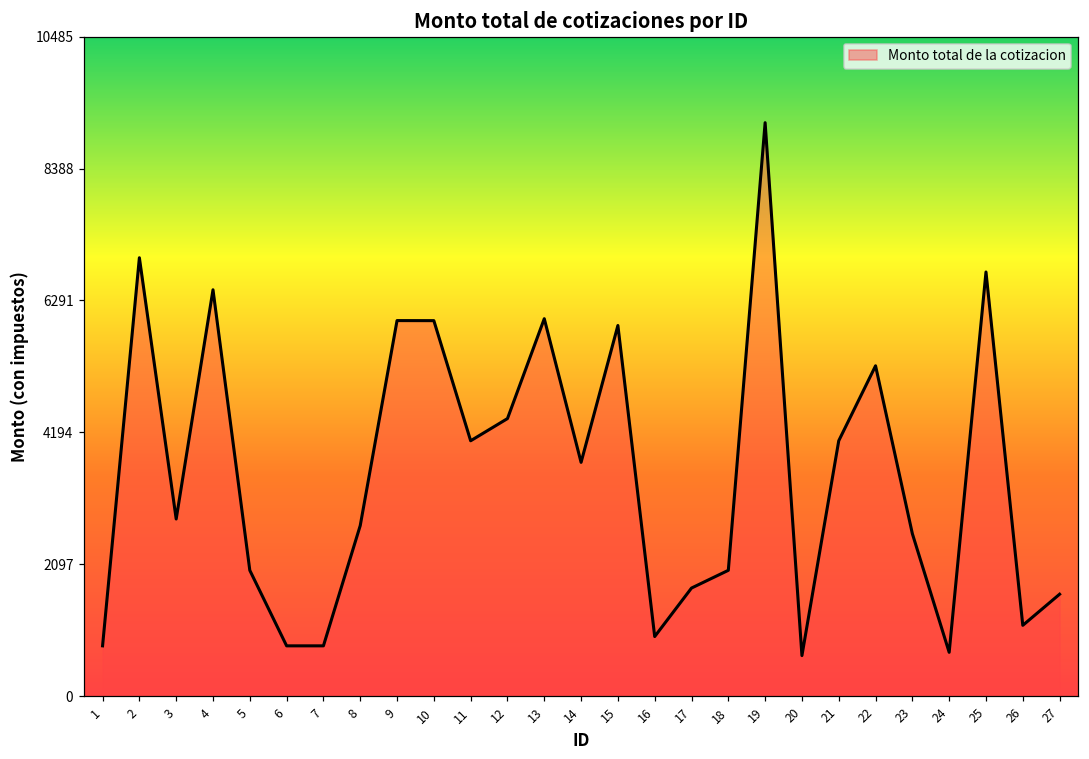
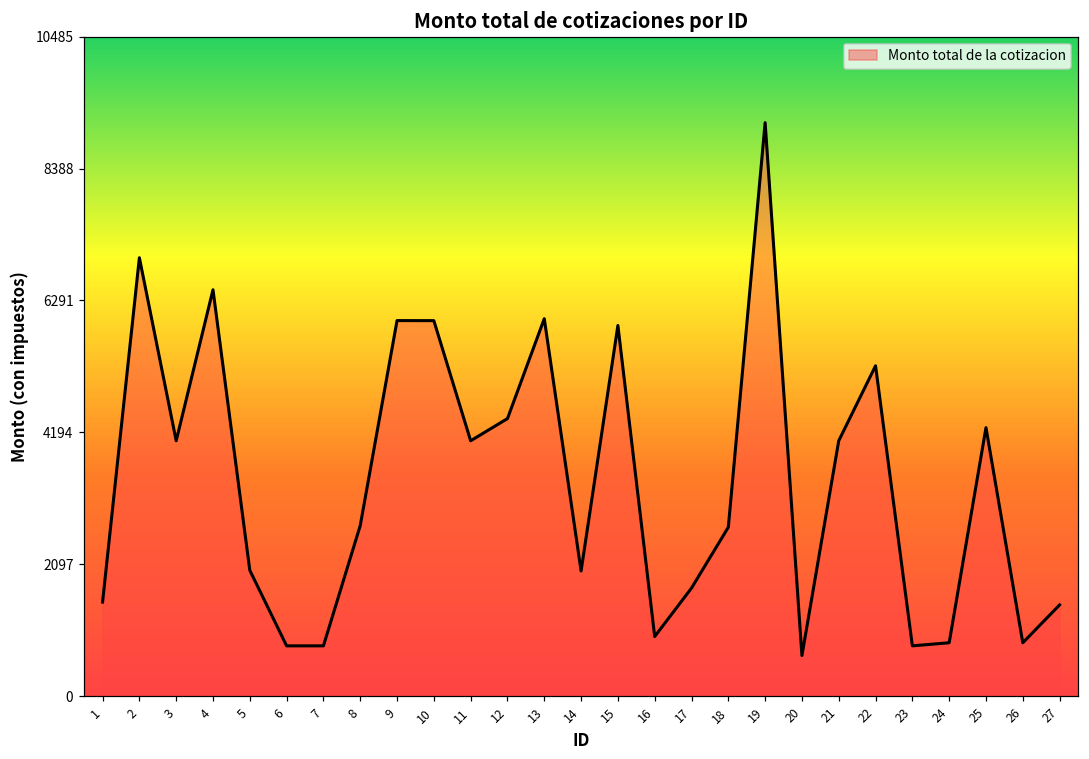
  {
-   "1": 800,
+   "1": 1500,
    "2": 7000,
-   "3": 2800,
+   "3": 4100,
    "4": 6500,
    "5": 2000,
    "6": 800,
    "7": 800,
    "8": 2700,
    "9": 6000,
    "10": 6000,
    "11": 4100,
    "12": 4400,
    "13": 6000,
-   "14": 3700,
+   "14": 2000,
    "15": 5900,
    "16": 900,
    "17": 1700,
-   "18": 2000,
+   "18": 2700,
    "19": 9100,
    "20": 600,
    "21": 4100,
    "22": 5300,
-   "23": 2600,
-   "24": 700,
-   "25": 6700,
-   "26": 1100,
-   "27": 1600
+   "23": 800,
+   "24": 800,
+   "25": 4300,
+   "26": 800,
+   "27": 1500
  }
